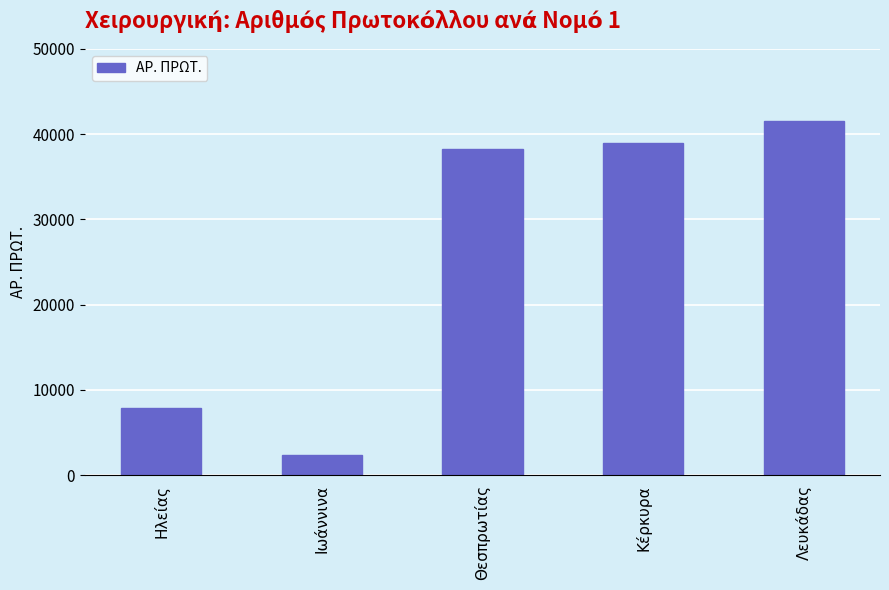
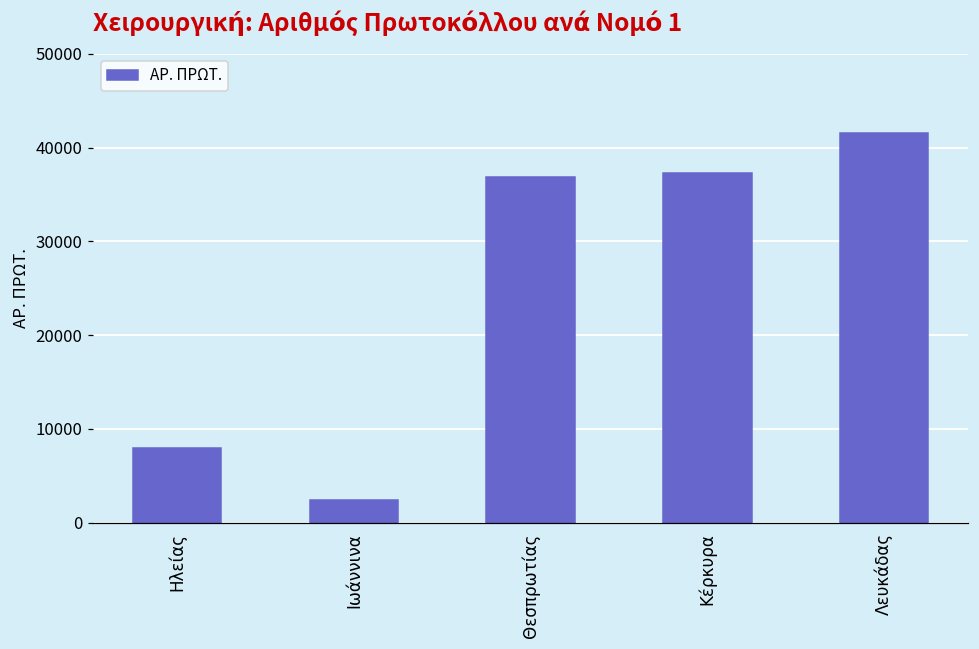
  {
    "Ηλείας": 8000,
    "Ιωάννινα": 2000,
-   "Θεσπρωτίας": 38000,
-   "Κέρκυρα": 39000,
+   "Θεσπρωτίας": 37000,
+   "Κέρκυρα": 37000,
    "Λευκάδας": 42000
  }
